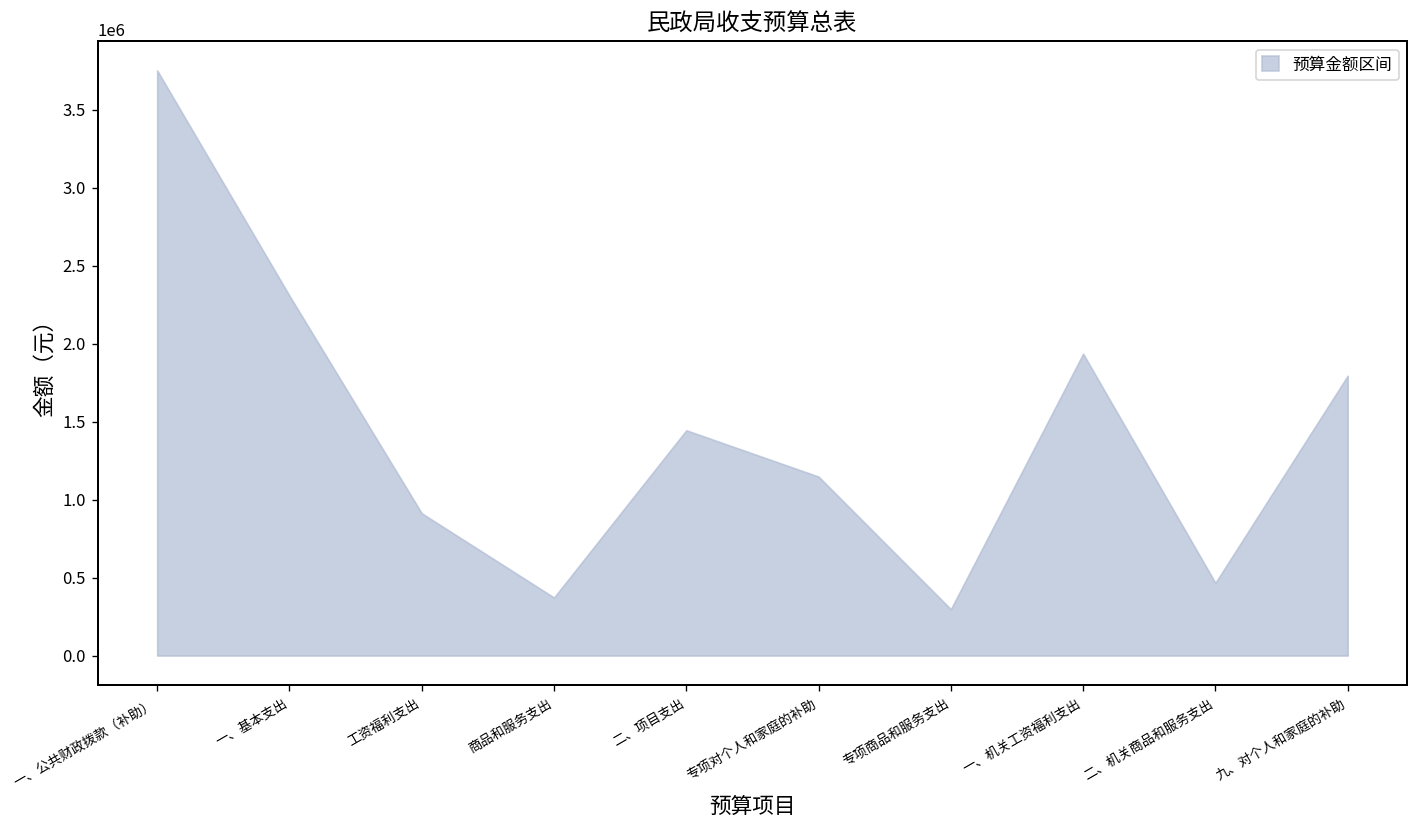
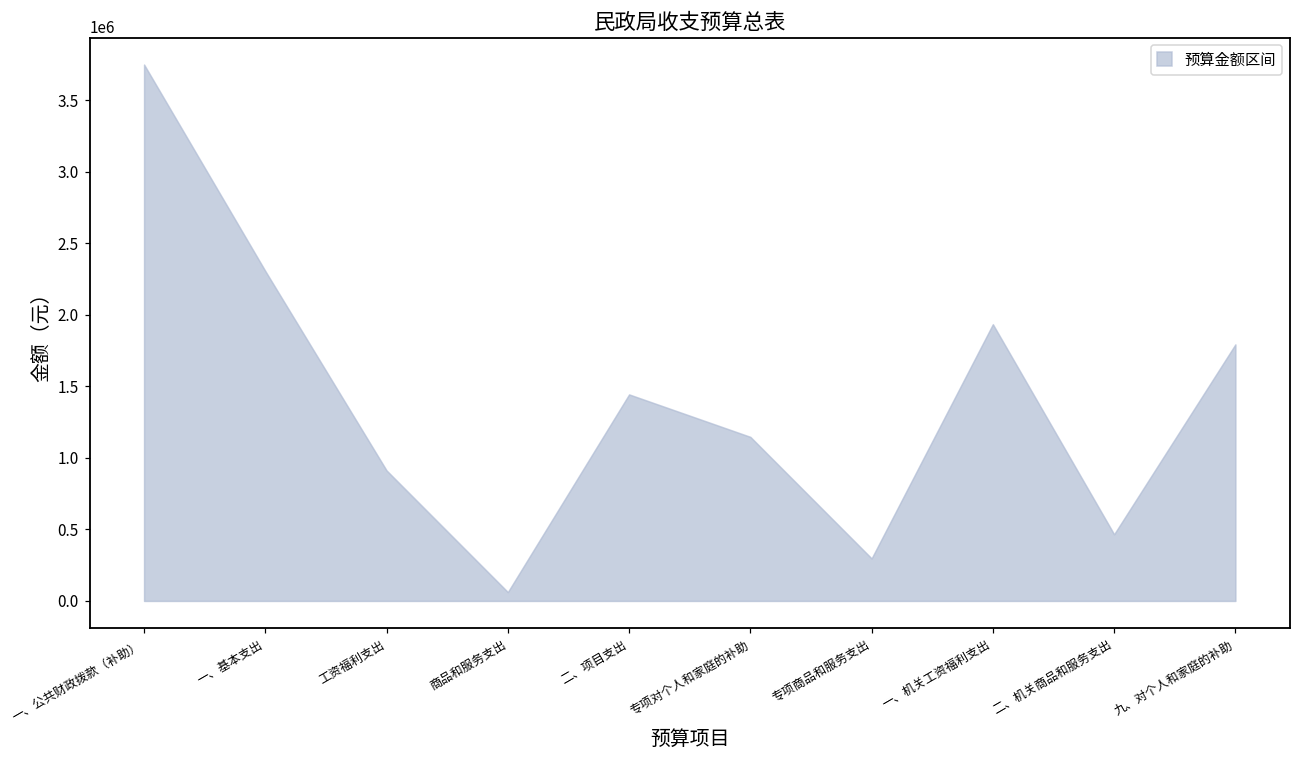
  {
    "一、公共财政拨款（补助）": 3750000,
    "一、基本支出": 2310000,
    "工资福利支出": 910000,
-   "商品和服务支出": 370000,
+   "商品和服务支出": 60000,
    "二、项目支出": 1440000,
    "专项对个人和家庭的补助": 1150000,
    "专项商品和服务支出": 300000,
    "一、机关工资福利支出": 1930000,
    "二、机关商品和服务支出": 470000,
    "九、对个人和家庭的补助": 1790000
  }
